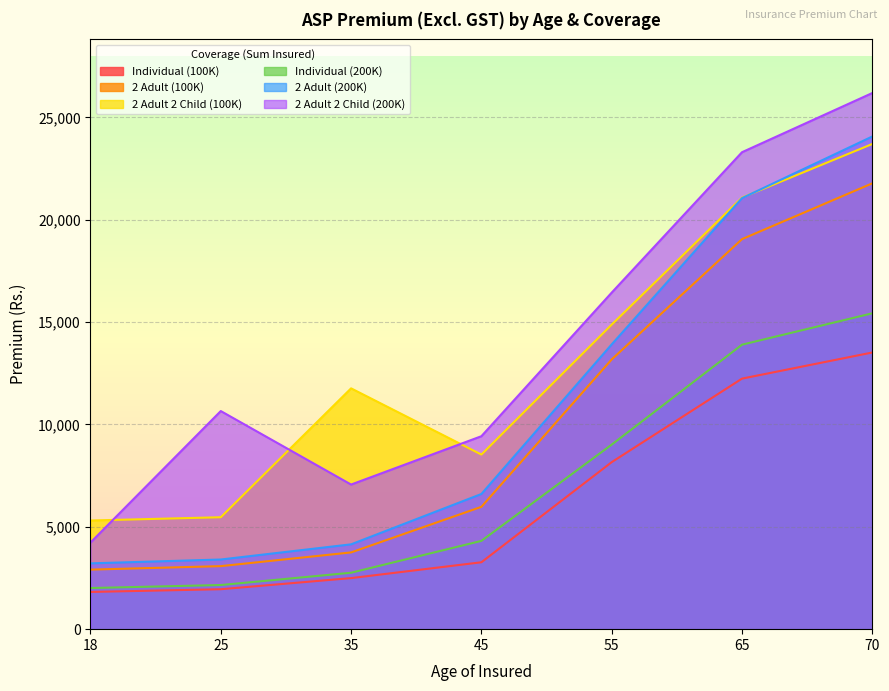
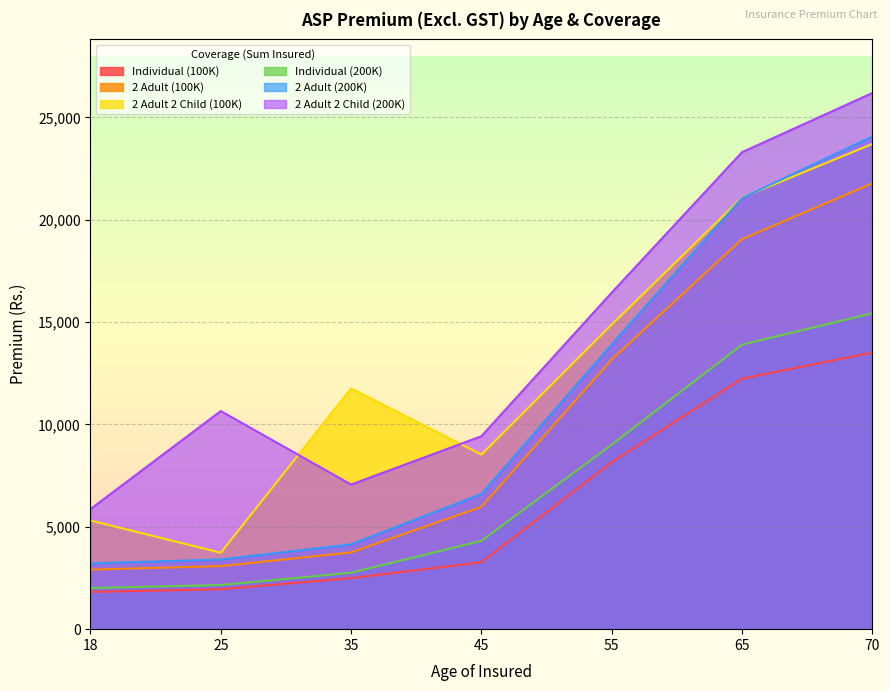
  {
    "Individual (100K)": {
      "18": "1,800",
      "25": "2,000",
      "35": "2,500",
      "45": "3,300",
      "55": "8,200",
      "65": "12,200",
      "70": "13,500"
    },
    "2 Adult (100K)": {
      "18": "2,900",
      "25": "3,100",
      "35": "3,700",
      "45": "6,000",
      "55": "13,200",
      "65": "19,100",
      "70": "21,800"
    },
    "2 Adult 2 Child (100K)": {
      "18": "5,300",
-     "25": "5,500",
+     "25": "3,700",
      "35": "11,800",
      "45": "8,500",
      "55": "14,900",
      "70": "23,700"
    },
    "Individual (200K)": {
      "18": "2,000",
      "25": "2,200",
      "35": "2,800",
      "45": "4,300",
      "55": "9,000",
      "65": "13,900",
      "70": "15,400"
    },
    "2 Adult (200K)": {
      "18": "3,200",
      "25": "3,400",
      "35": "4,100",
      "45": "6,600",
      "55": "13,900",
      "70": "24,100"
    },
    "2 Adult 2 Child (200K)": {
-     "18": "4,200",
+     "18": "5,900",
      "25": "10,700",
      "35": "7,100",
      "45": "9,400",
      "55": "16,400",
      "65": "23,300",
      "70": "26,200"
    }
  }
